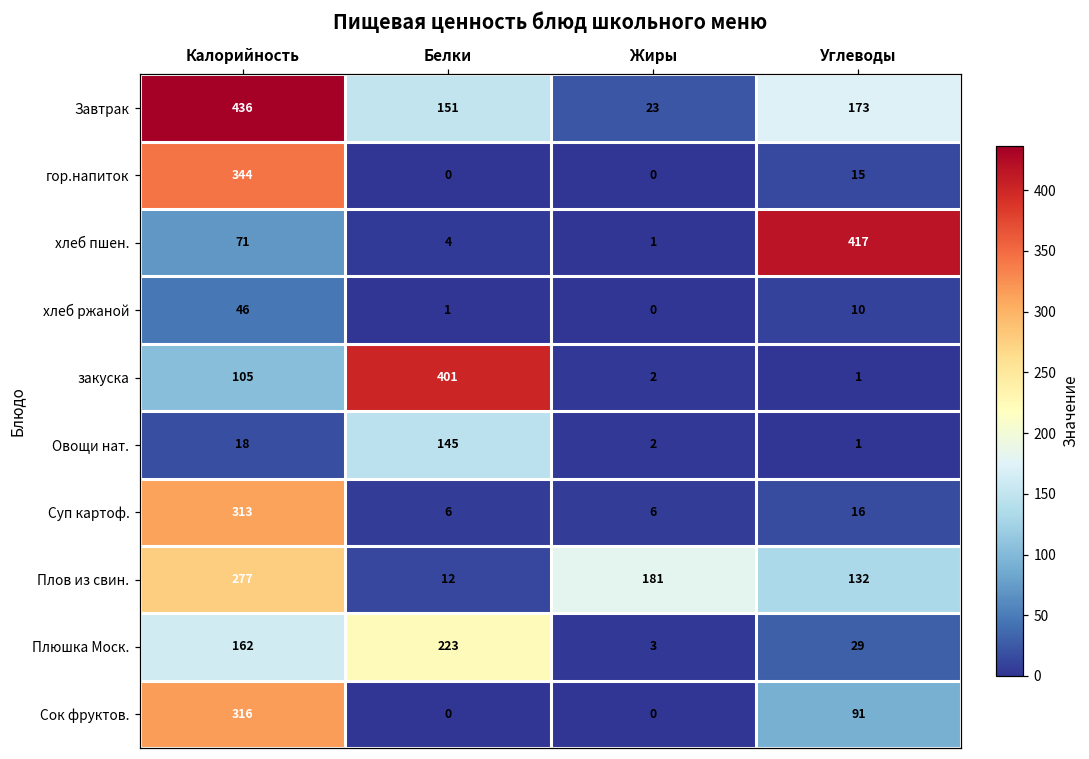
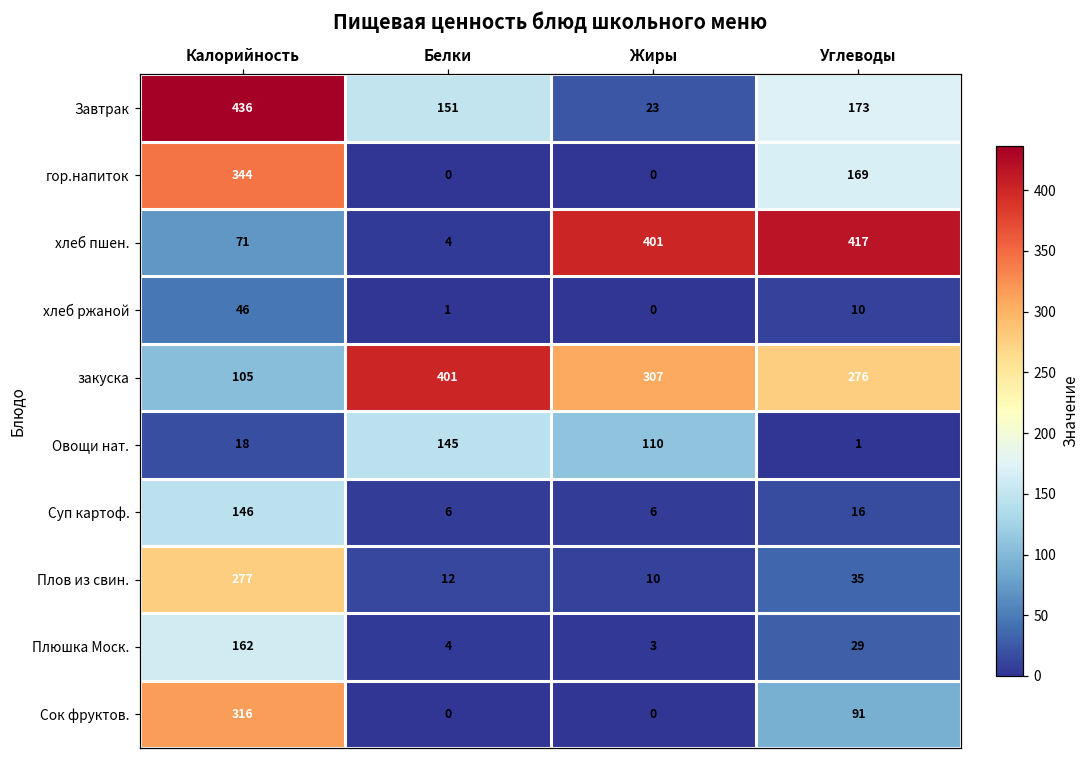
  {
    "Завтрак": {
      "Калорийность": 436,
      "Белки": 151,
      "Жиры": 23,
      "Углеводы": 173
    },
    "гор.напиток": {
      "Калорийность": 344,
      "Белки": 0,
      "Жиры": 0,
-     "Углеводы": 15
+     "Углеводы": 169
    },
    "хлеб пшен.": {
      "Калорийность": 71,
      "Белки": 4,
-     "Жиры": 1,
+     "Жиры": 401,
      "Углеводы": 417
    },
    "хлеб ржаной": {
      "Калорийность": 46,
      "Белки": 1,
      "Жиры": 0,
      "Углеводы": 10
    },
    "закуска": {
      "Калорийность": 105,
      "Белки": 401,
-     "Жиры": 2,
-     "Углеводы": 1
+     "Жиры": 307,
+     "Углеводы": 276
    },
    "Овощи нат.": {
      "Калорийность": 18,
      "Белки": 145,
-     "Жиры": 2,
+     "Жиры": 110,
      "Углеводы": 1
    },
    "Суп картоф.": {
-     "Калорийность": 313,
+     "Калорийность": 146,
      "Белки": 6,
      "Жиры": 6,
      "Углеводы": 16
    },
    "Плов из свин.": {
      "Калорийность": 277,
      "Белки": 12,
-     "Жиры": 181,
-     "Углеводы": 132
+     "Жиры": 10,
+     "Углеводы": 35
    },
    "Плюшка Моск.": {
      "Калорийность": 162,
-     "Белки": 223,
+     "Белки": 4,
      "Жиры": 3,
      "Углеводы": 29
    },
    "Сок фруктов.": {
      "Калорийность": 316,
      "Белки": 0,
      "Жиры": 0,
      "Углеводы": 91
    }
  }
